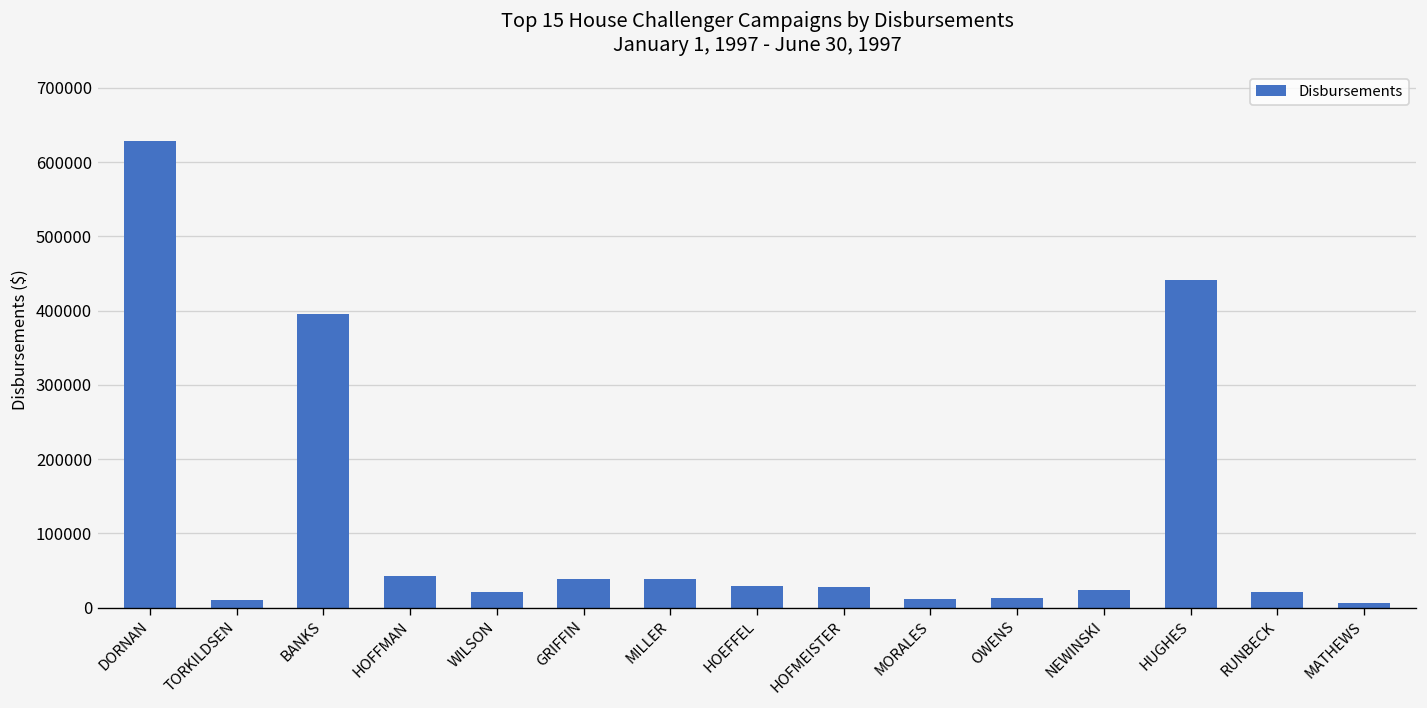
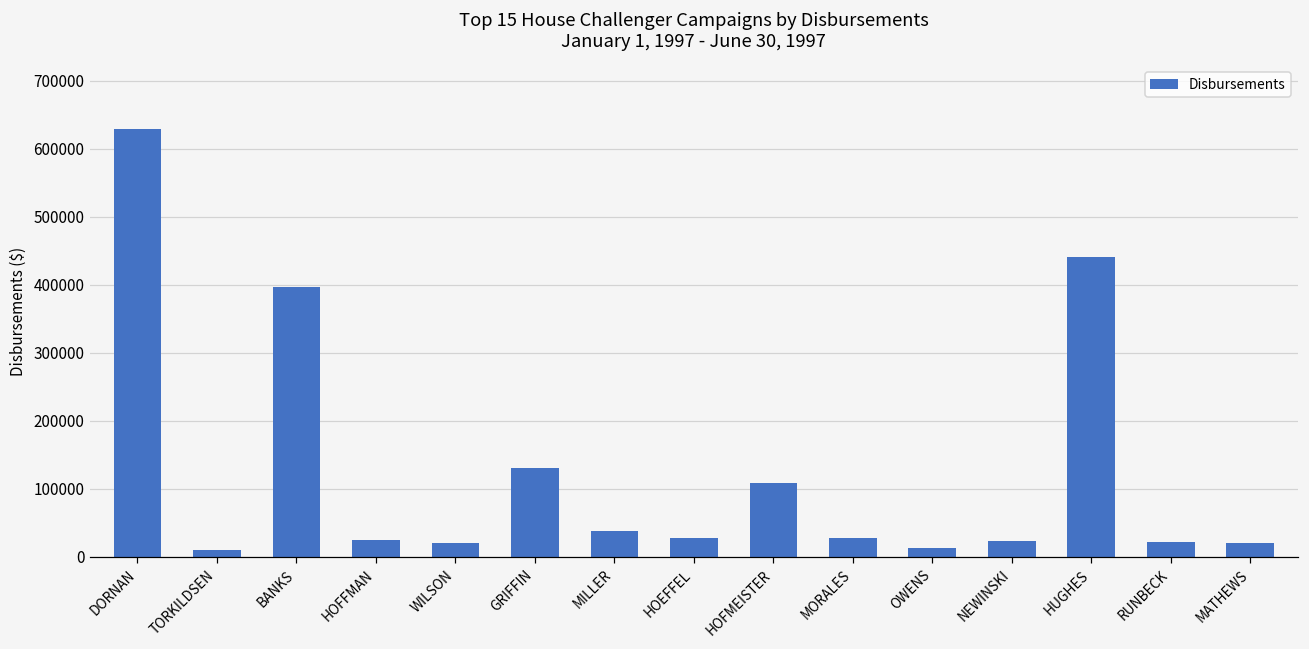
  {
    "DORNAN": 630000,
    "TORKILDSEN": 10000,
    "BANKS": 400000,
-   "HOFFMAN": 40000,
+   "HOFFMAN": 30000,
    "WILSON": 20000,
-   "GRIFFIN": 40000,
+   "GRIFFIN": 130000,
    "MILLER": 40000,
    "HOEFFEL": 30000,
-   "HOFMEISTER": 30000,
-   "MORALES": 10000,
+   "HOFMEISTER": 110000,
+   "MORALES": 30000,
    "OWENS": 10000,
    "NEWINSKI": 20000,
    "HUGHES": 440000,
    "RUNBECK": 20000,
-   "MATHEWS": 10000
+   "MATHEWS": 20000
  }
